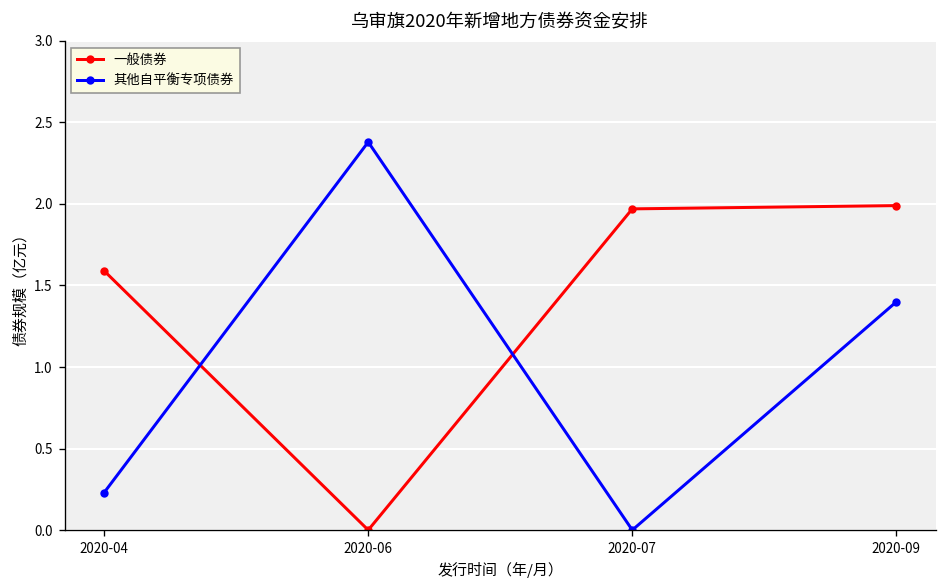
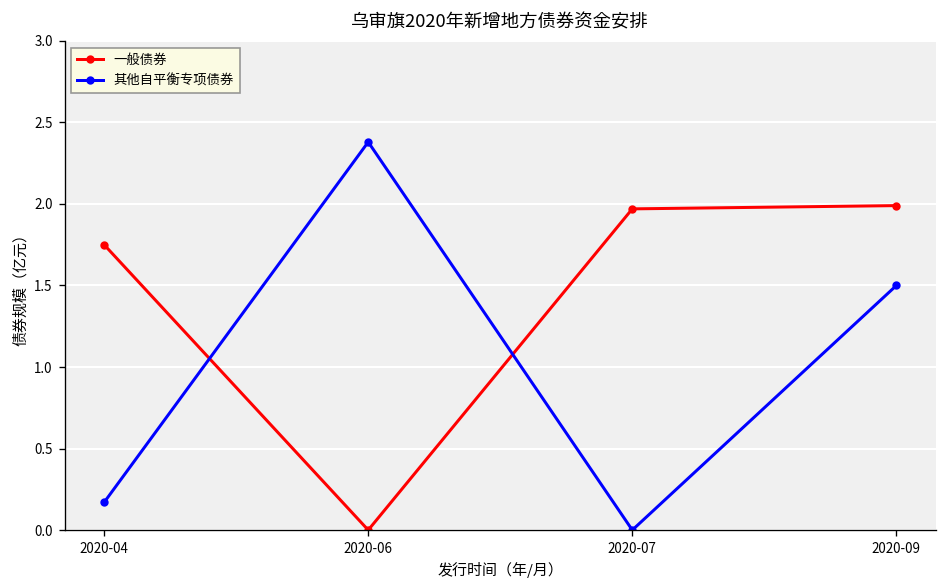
  {
    "一般债券": {
-     "2020-04": 1.59,
+     "2020-04": 1.75,
      "2020-06": 0.00,
      "2020-07": 1.97,
      "2020-09": 1.99
    },
    "其他自平衡专项债券": {
-     "2020-04": 0.23,
+     "2020-04": 0.17,
      "2020-06": 2.38,
      "2020-07": 0.00,
-     "2020-09": 1.4
+     "2020-09": 1.5
    }
  }
